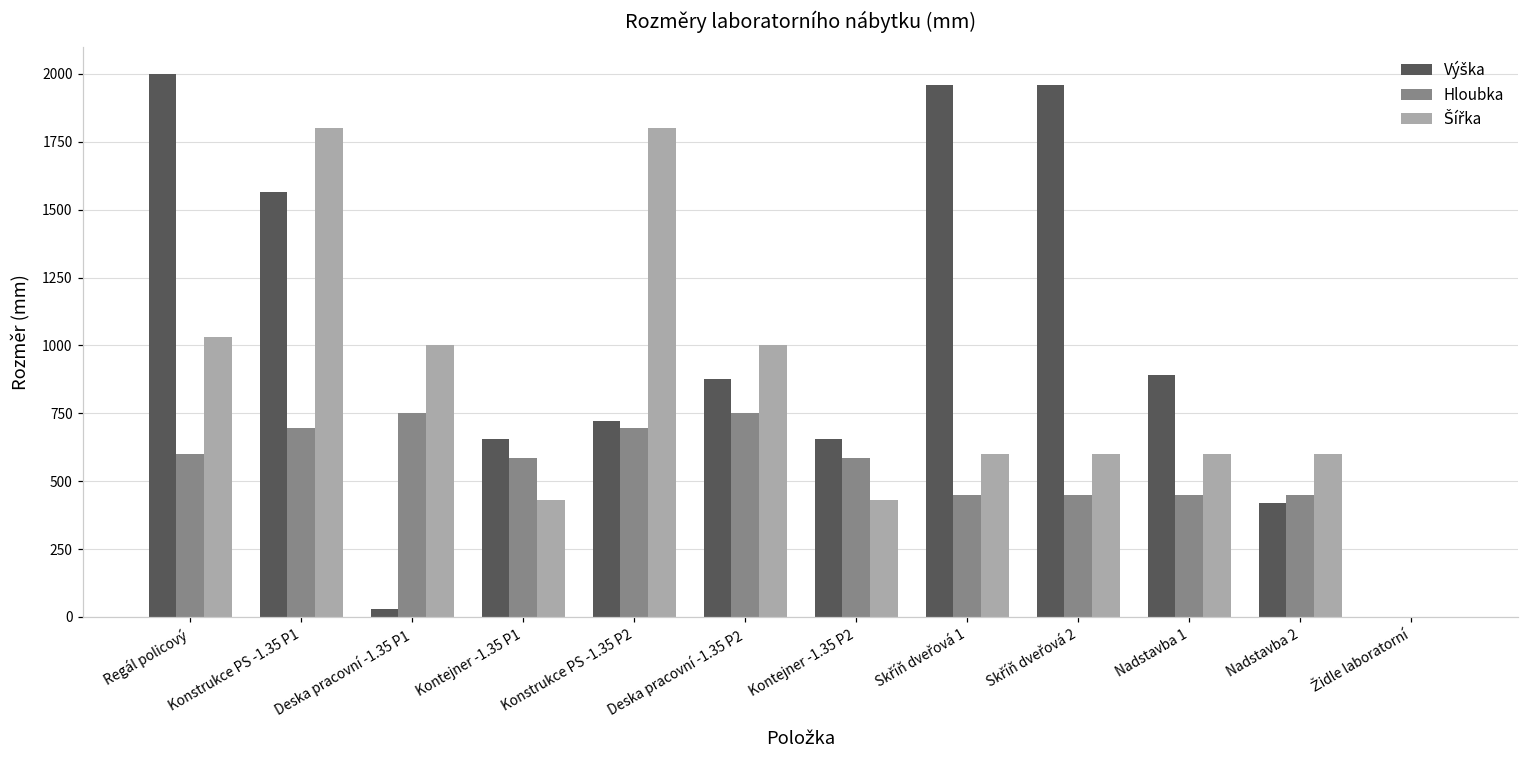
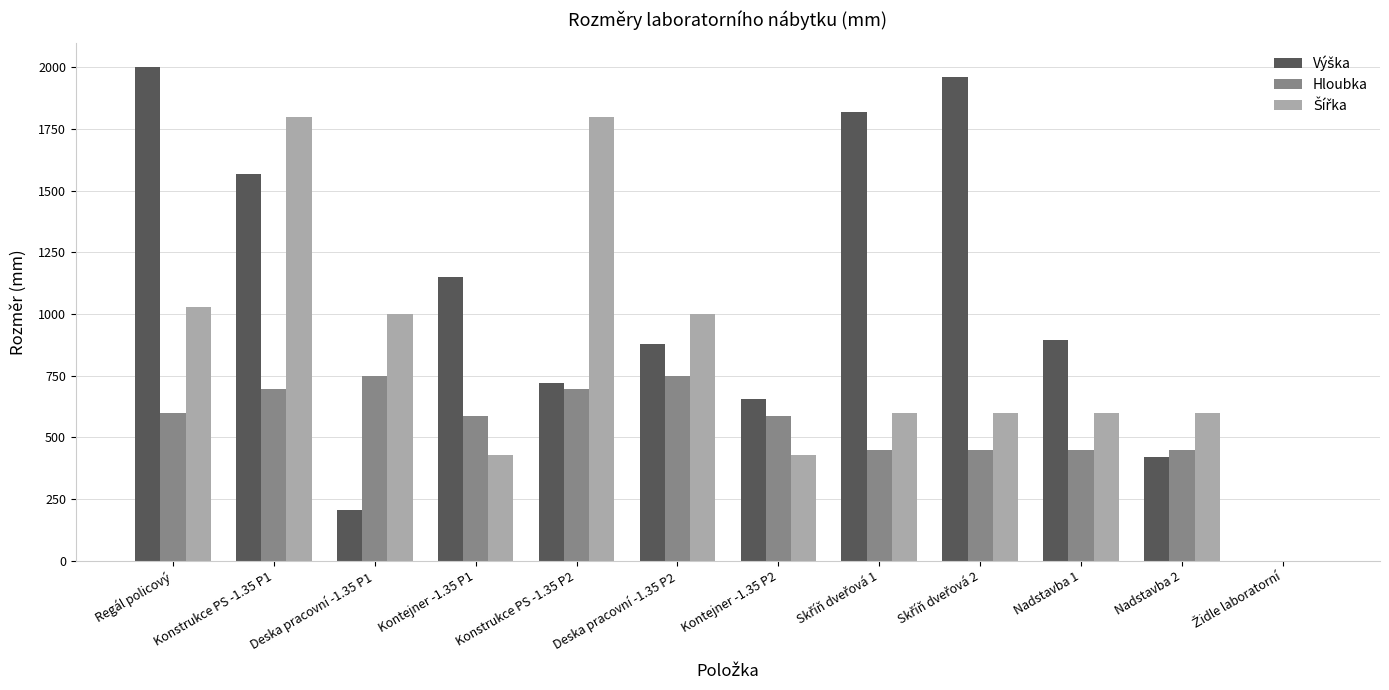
  {
    "Výška": {
      "Regál policový": 2000,
      "Konstrukce PS -1.35 P1": 1570,
-     "Deska pracovní -1.35 P1": 30,
-     "Kontejner -1.35 P1": 660,
+     "Deska pracovní -1.35 P1": 210,
+     "Kontejner -1.35 P1": 1150,
      "Konstrukce PS -1.35 P2": 720,
      "Deska pracovní -1.35 P2": 880,
      "Kontejner -1.35 P2": 660,
-     "Skříň dveřová 1": 1960,
+     "Skříň dveřová 1": 1820,
      "Skříň dveřová 2": 1960,
      "Nadstavba 1": 890,
      "Nadstavba 2": 420,
      "Židle laboratorní": 0
    }
  }
